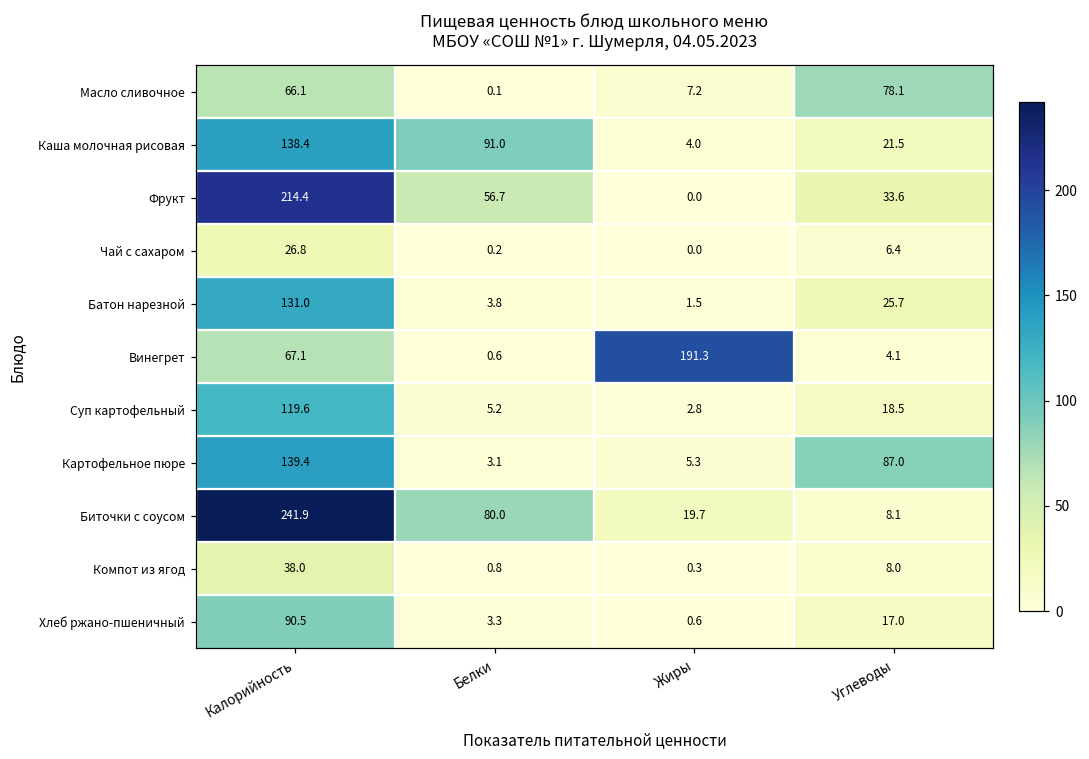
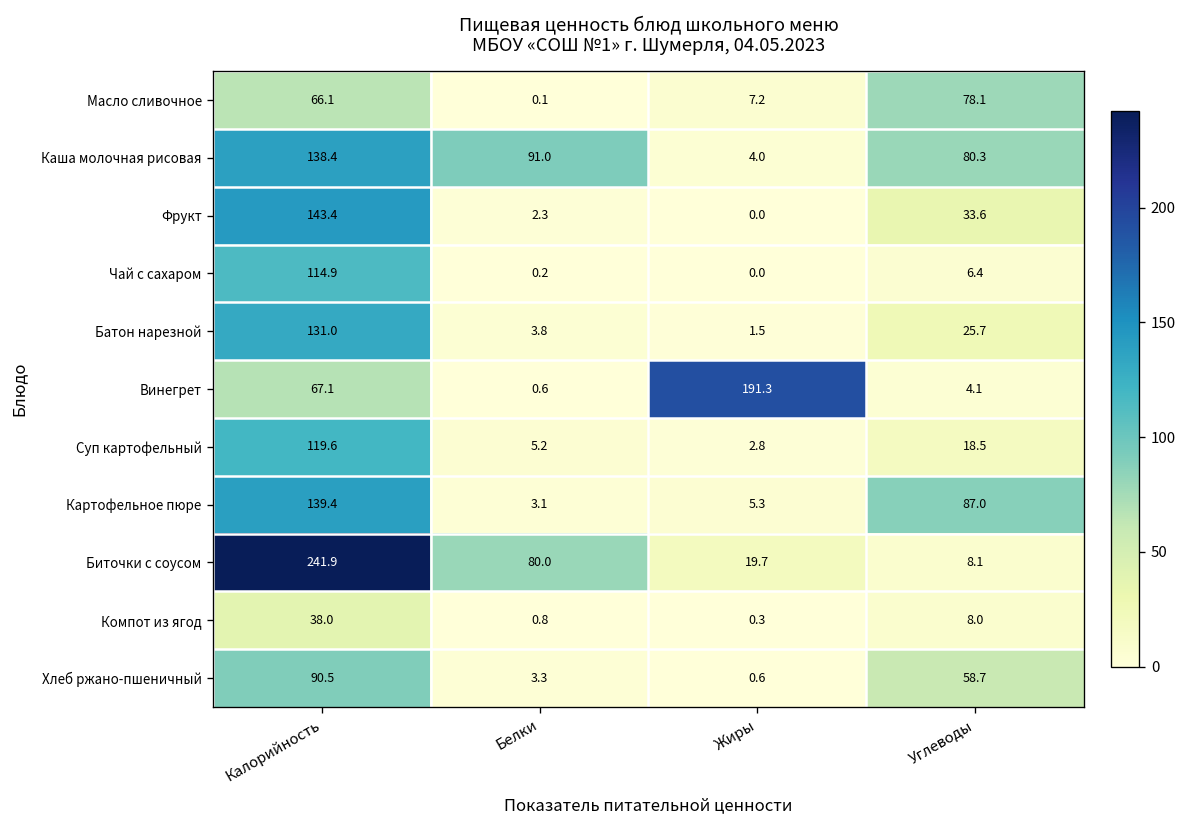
  {
    "Масло сливочное": {
      "Калорийность": 66.1,
      "Белки": 0.1,
      "Жиры": 7.2,
      "Углеводы": 78.1
    },
    "Каша молочная рисовая": {
      "Калорийность": 138.4,
      "Белки": 91.0,
      "Жиры": 4.0,
-     "Углеводы": 21.5
+     "Углеводы": 80.3
    },
    "Фрукт": {
-     "Калорийность": 214.4,
-     "Белки": 56.7,
+     "Калорийность": 143.4,
+     "Белки": 2.3,
      "Жиры": 0.0,
      "Углеводы": 33.6
    },
    "Чай с сахаром": {
-     "Калорийность": 26.8,
+     "Калорийность": 114.9,
      "Белки": 0.2,
      "Жиры": 0.0,
      "Углеводы": 6.4
    },
    "Батон нарезной": {
      "Калорийность": 131.0,
      "Белки": 3.8,
      "Жиры": 1.5,
      "Углеводы": 25.7
    },
    "Винегрет": {
      "Калорийность": 67.1,
      "Белки": 0.6,
      "Жиры": 191.3,
      "Углеводы": 4.1
    },
    "Суп картофельный": {
      "Калорийность": 119.6,
      "Белки": 5.2,
      "Жиры": 2.8,
      "Углеводы": 18.5
    },
    "Картофельное пюре": {
      "Калорийность": 139.4,
      "Белки": 3.1,
      "Жиры": 5.3,
      "Углеводы": 87.0
    },
    "Биточки с соусом": {
      "Калорийность": 241.9,
      "Белки": 80.0,
      "Жиры": 19.7,
      "Углеводы": 8.1
    },
    "Компот из ягод": {
      "Калорийность": 38.0,
      "Белки": 0.8,
      "Жиры": 0.3,
      "Углеводы": 8.0
    },
    "Хлеб ржано-пшеничный": {
      "Калорийность": 90.5,
      "Белки": 3.3,
      "Жиры": 0.6,
-     "Углеводы": 17.0
+     "Углеводы": 58.7
    }
  }
